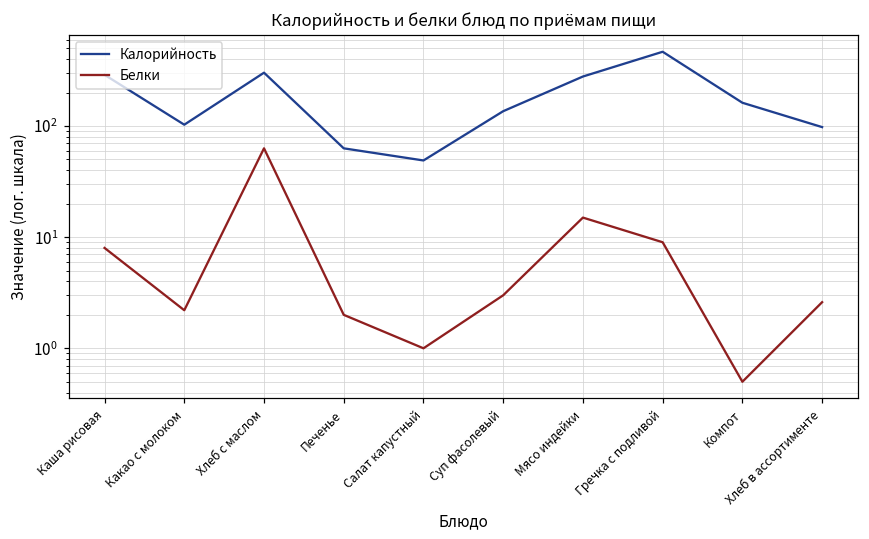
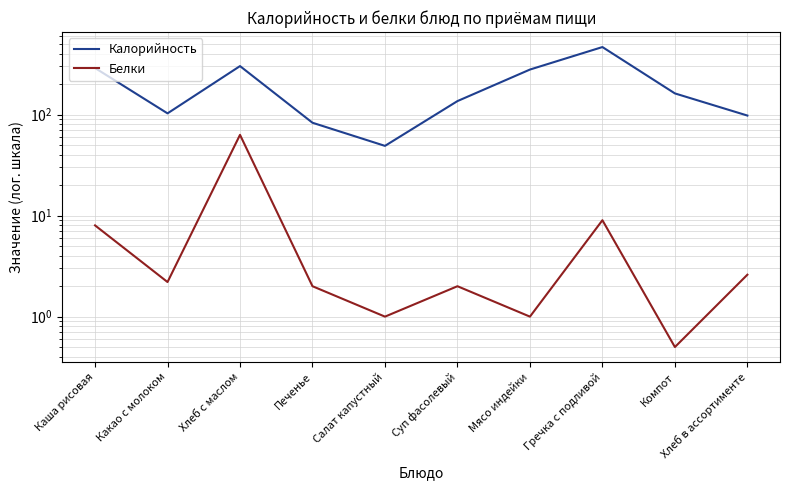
  {
    "Калорийность": {
      "Какао с молоком": 100,
      "Хлеб с маслом": 300,
-     "Печенье": 60,
+     "Печенье": 80,
      "Салат капустный": 50,
      "Суп фасолевый": 140,
      "Мясо индейки": 280,
      "Гречка с подливой": 500,
      "Компот": 160,
      "Хлеб в ассортименте": 100
    },
    "Белки": {
      "Каша рисовая": 8,
      "Какао с молоком": 2.2,
      "Хлеб с маслом": 60,
      "Печенье": 2,
      "Салат капустный": 1,
-     "Суп фасолевый": 3,
-     "Мясо индейки": 15,
+     "Суп фасолевый": 2,
+     "Мясо индейки": 1,
      "Гречка с подливой": 9,
      "Компот": 0.5,
      "Хлеб в ассортименте": 2.6
    }
  }
